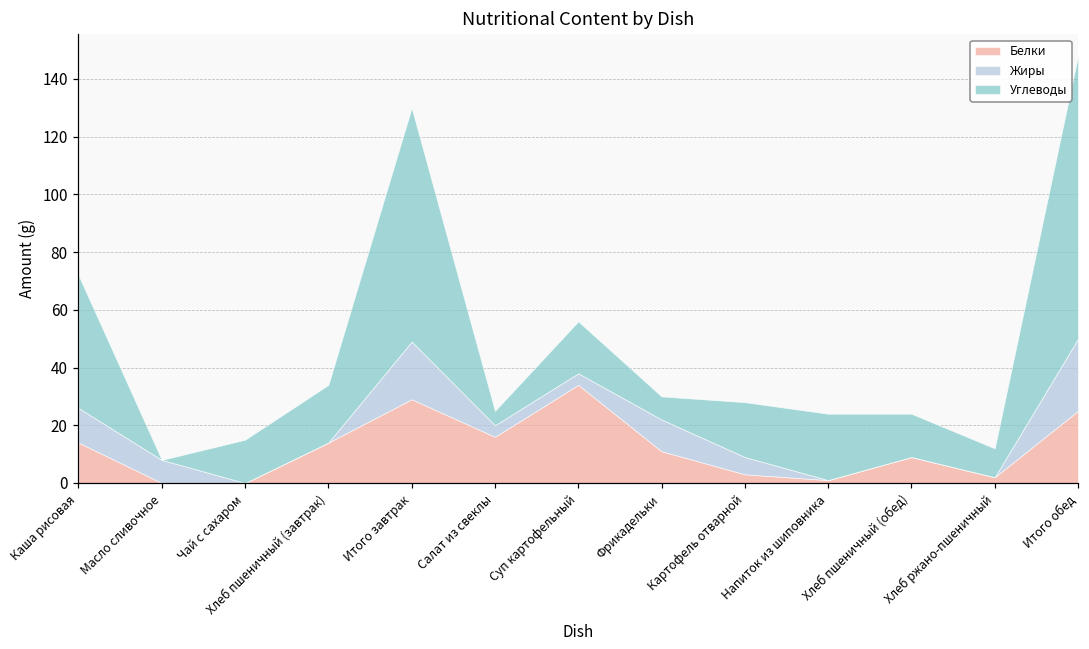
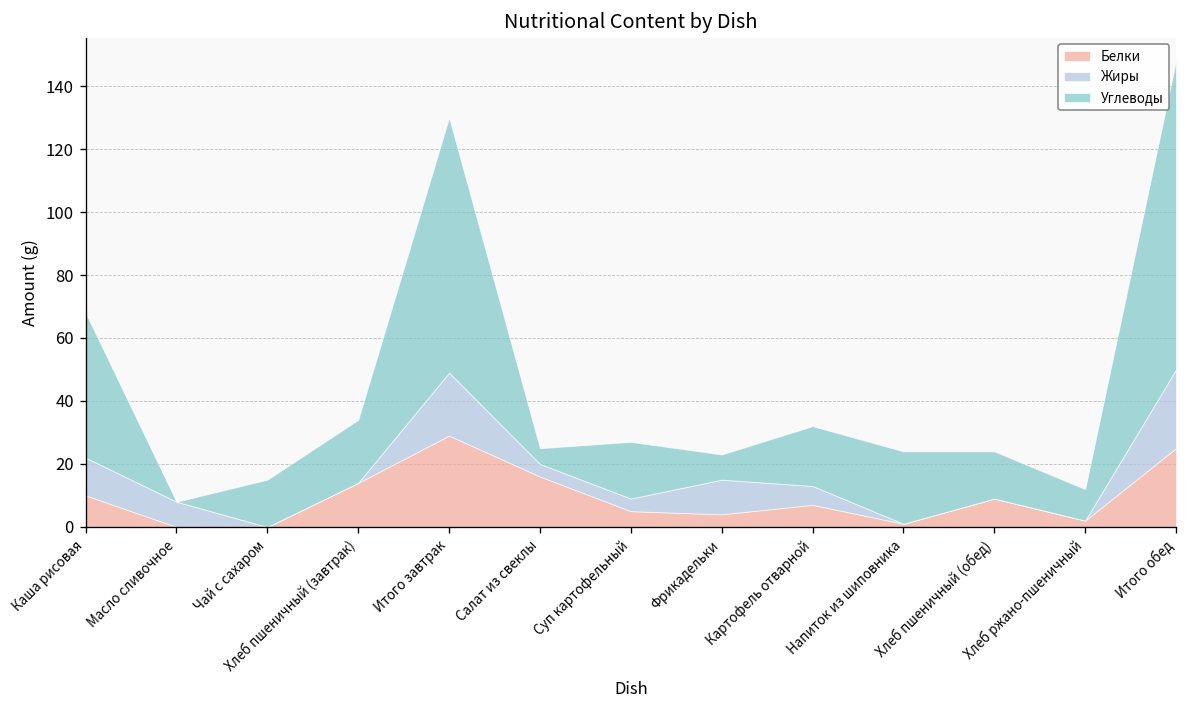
  {
    "Белки": {
-     "Каша рисовая": 14,
+     "Каша рисовая": 10,
      "Масло сливочное": 0,
      "Итого завтрак": 29,
      "Салат из свеклы": 16,
-     "Суп картофельный": 34,
-     "Фрикадельки": 11,
-     "Картофель отварной": 3,
+     "Суп картофельный": 5,
+     "Фрикадельки": 4,
+     "Картофель отварной": 7,
      "Итого обед": 25
    }
  }
